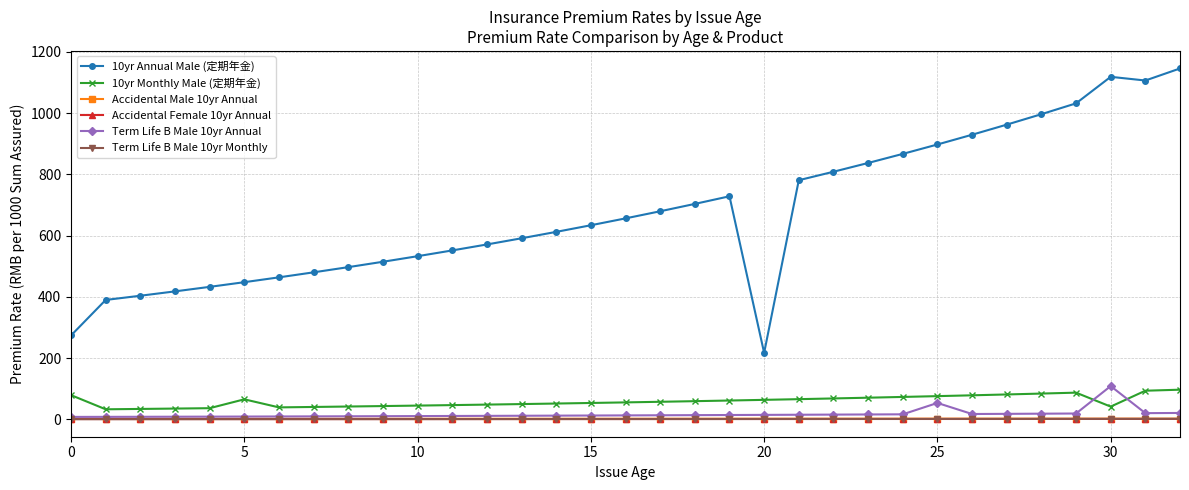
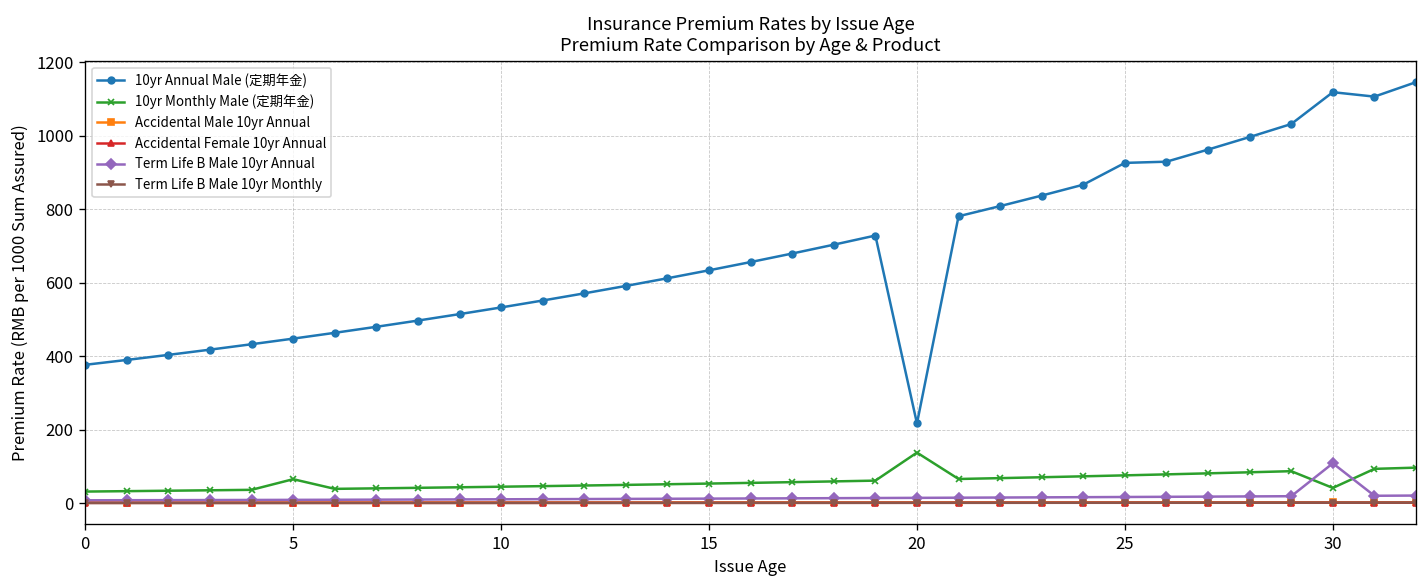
  {
    "10yr Annual Male (定期年金)": {
-     "0": 270,
+     "0": 380,
      "5": 450,
      "10": 530,
      "15": 630,
      "20": 220,
-     "25": 900,
+     "25": 930,
      "30": 1120
    },
    "10yr Monthly Male (定期年金)": {
-     "0": 80,
+     "0": 30,
      "5": 70,
      "10": 50,
      "15": 50,
-     "20": 60,
+     "20": 140,
      "25": 80,
      "30": 40
    },
    "Term Life B Male 10yr Monthly": {
      "5": 0,
      "10": 0,
      "15": 0,
      "20": 0,
      "25": 0,
      "30": 0
    },
    "Term Life B Male 10yr Annual": {
      "10": 10,
      "15": 10,
      "20": 10,
-     "25": 50,
+     "25": 20,
      "30": 110
    }
  }
